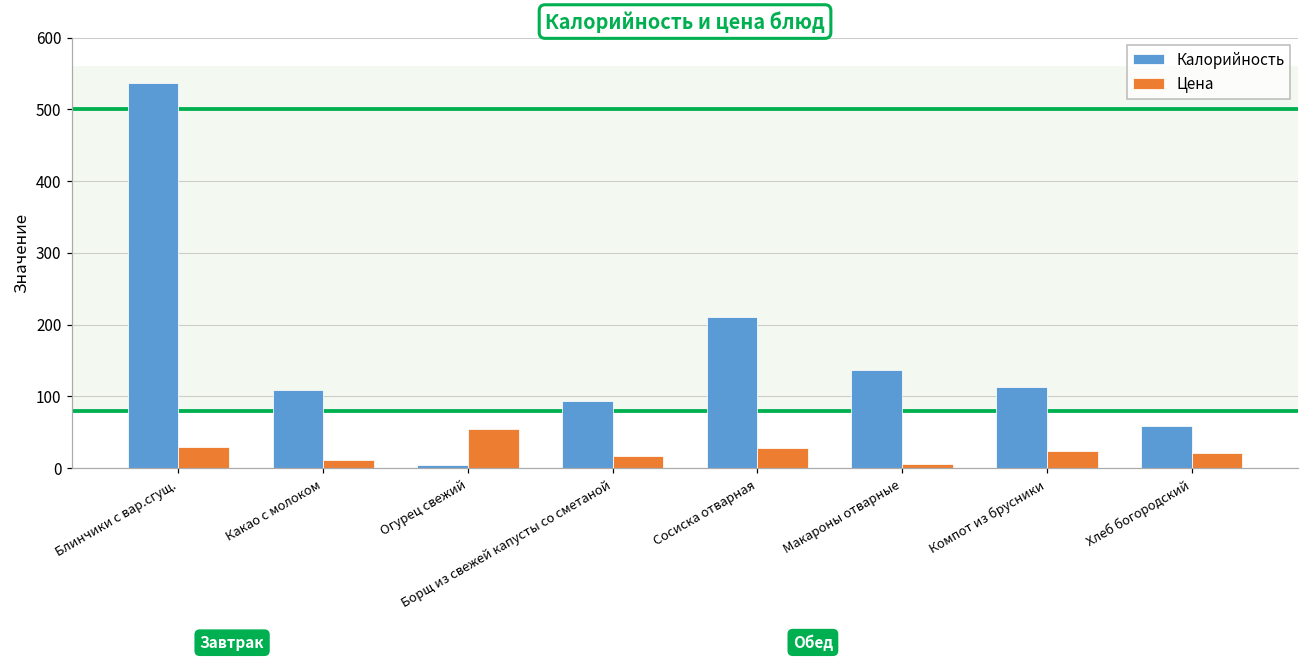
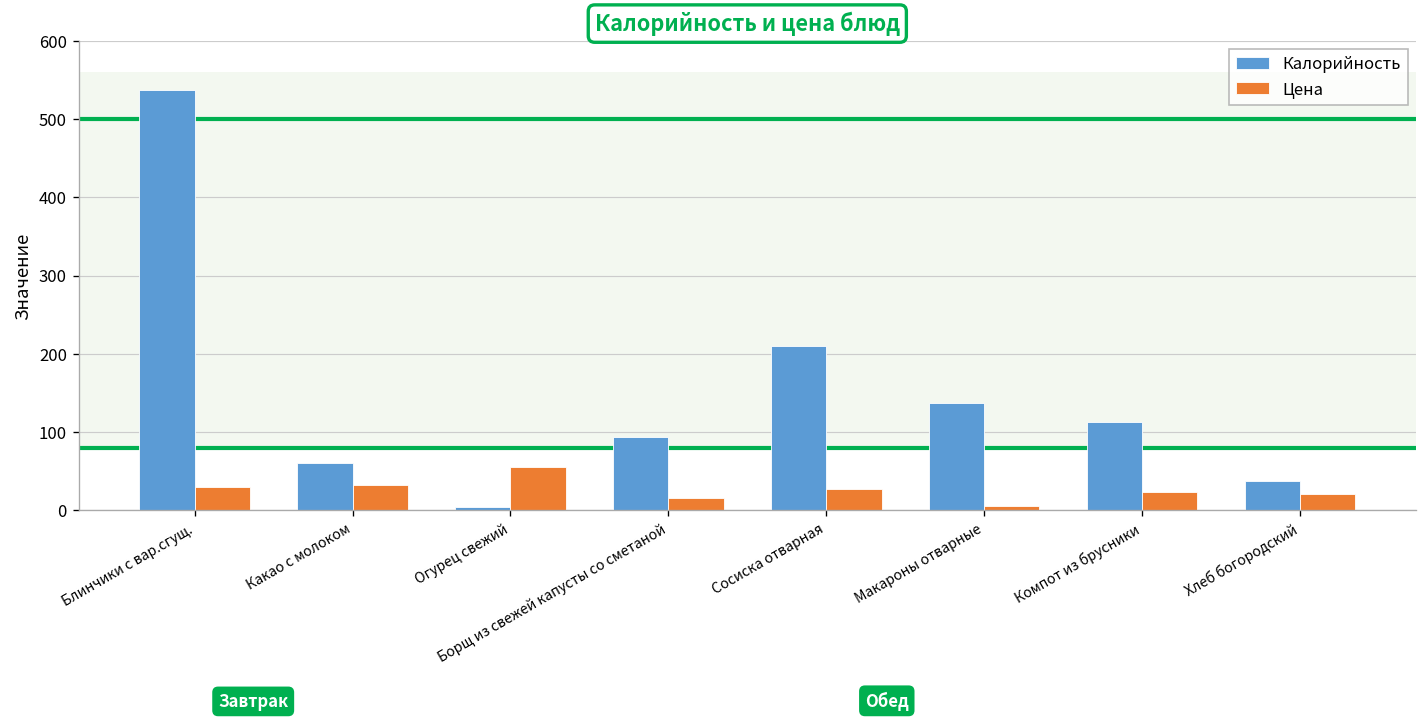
  {
    "Калорийность": {
      "Блинчики с вар.сгущ.": 540,
-     "Какао с молоком": 110,
+     "Какао с молоком": 60,
      "Огурец свежий": 0,
      "Борщ из свежей капусты со сметаной": 90,
      "Сосиска отварная": 210,
      "Макароны отварные": 140,
      "Компот из брусники": 110,
-     "Хлеб богородский": 60
+     "Хлеб богородский": 40
    },
    "Цена": {
      "Блинчики с вар.сгущ.": 30,
-     "Какао с молоком": 10,
+     "Какао с молоком": 30,
      "Огурец свежий": 50,
      "Борщ из свежей капусты со сметаной": 20,
      "Сосиска отварная": 30,
      "Макароны отварные": 10,
      "Компот из брусники": 20,
      "Хлеб богородский": 20
    }
  }
